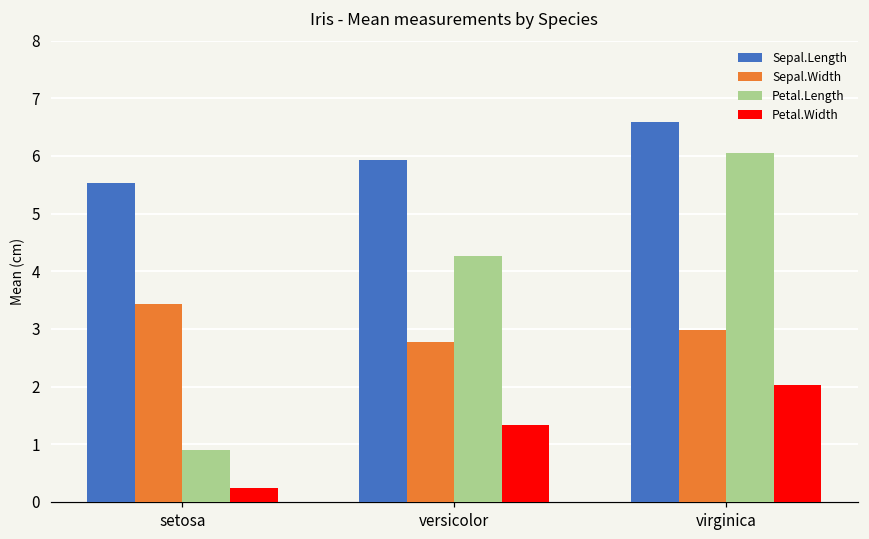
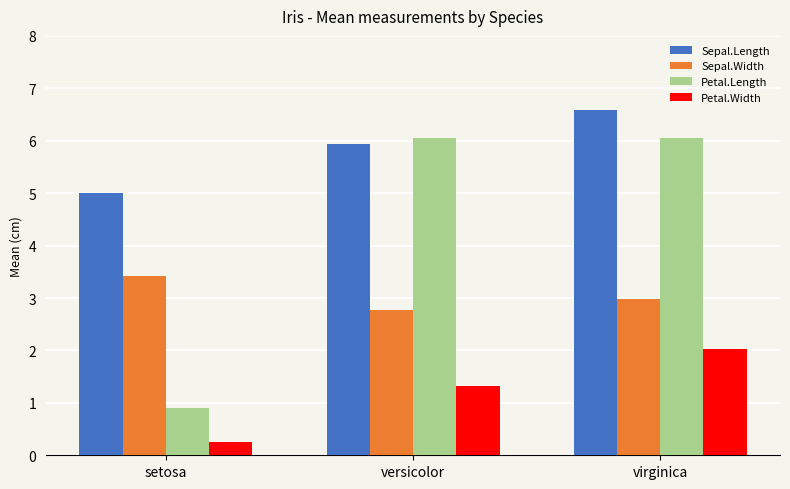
  {
    "Sepal.Length": {
-     "setosa": 5.5,
+     "setosa": 5.0,
      "versicolor": 5.9,
      "virginica": 6.6
    },
    "Sepal.Width": {
      "setosa": 3.4,
      "versicolor": 2.8,
      "virginica": 3.0
    },
    "Petal.Length": {
      "setosa": 0.9,
-     "versicolor": 4.3,
+     "versicolor": 6.1,
      "virginica": 6.0
    },
    "Petal.Width": {
      "setosa": 0.2,
      "versicolor": 1.3,
      "virginica": 2.0
    }
  }
